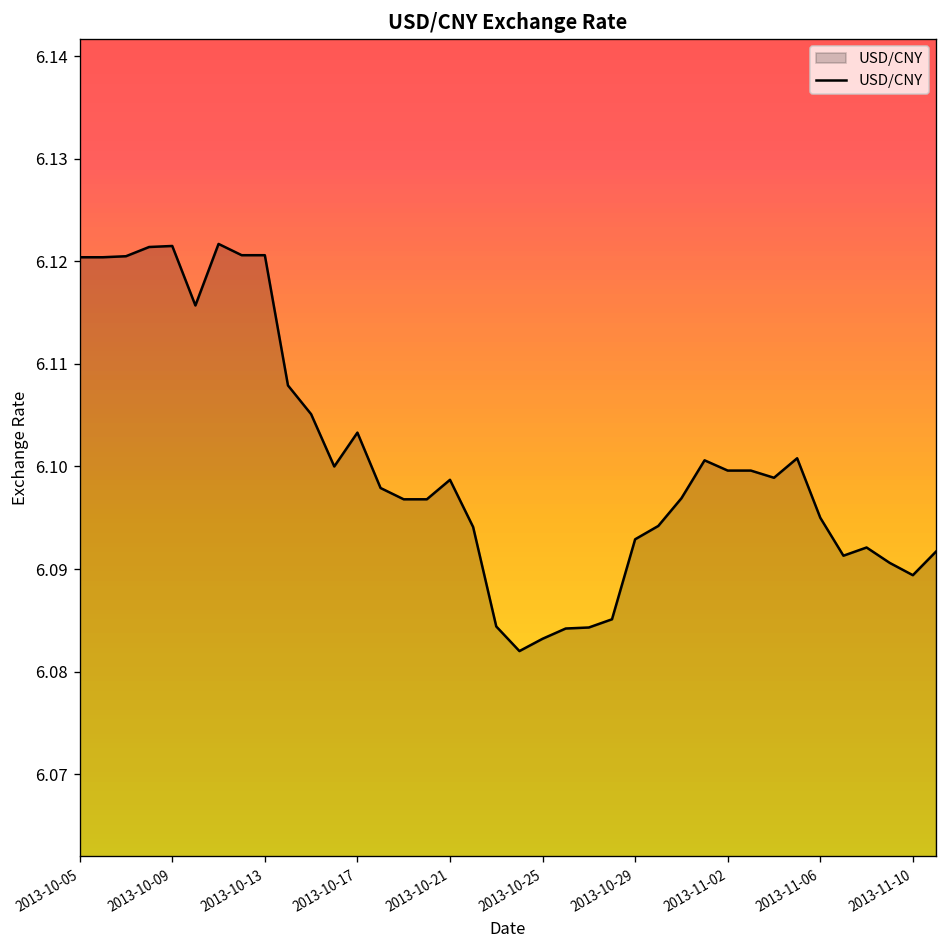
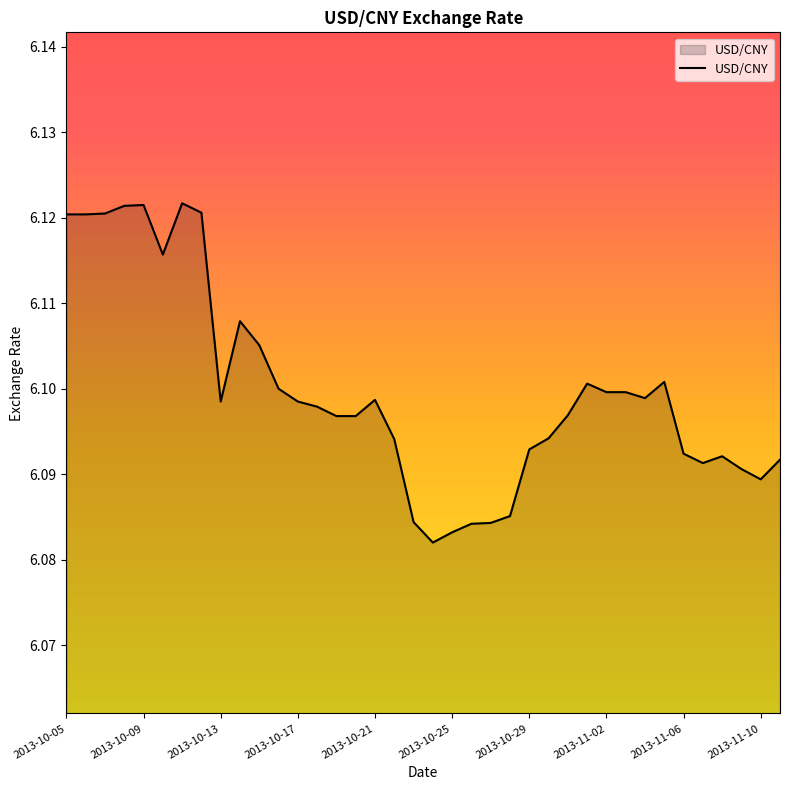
  {
    "2013-10-05": 6.120,
    "2013-10-09": 6.122,
-   "2013-10-13": 6.121,
-   "2013-10-17": 6.103,
+   "2013-10-13": 6.099,
+   "2013-10-17": 6.099,
    "2013-10-21": 6.099,
    "2013-10-25": 6.083,
    "2013-10-29": 6.093,
    "2013-11-02": 6.100,
-   "2013-11-06": 6.095,
+   "2013-11-06": 6.092,
    "2013-11-10": 6.089
  }
